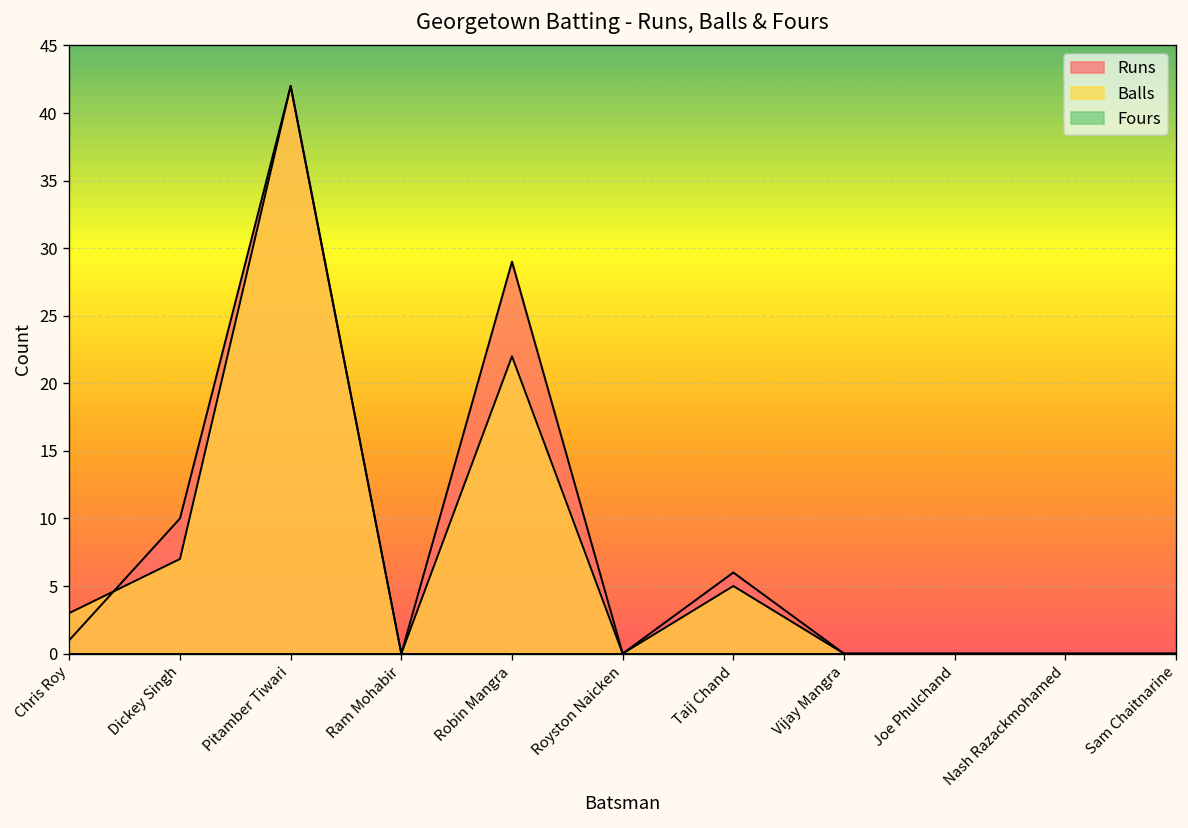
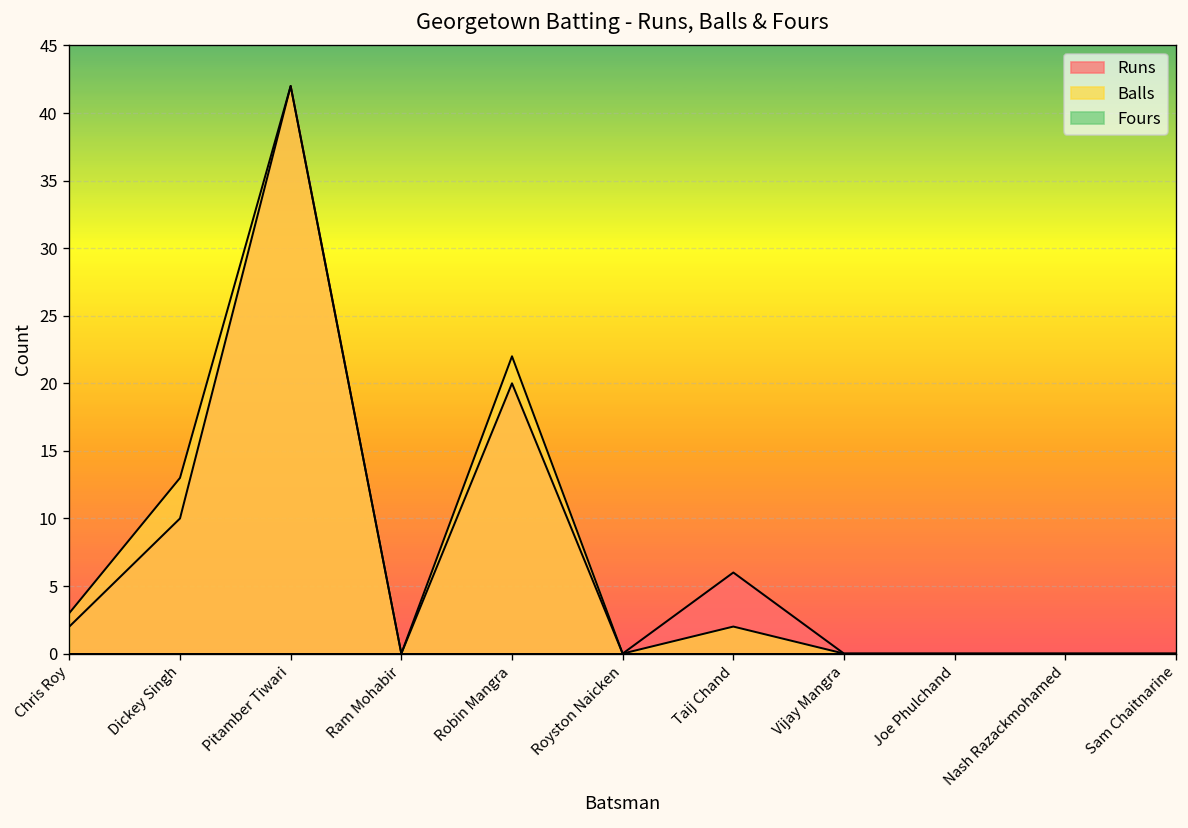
  {
    "Runs": {
-     "Chris Roy": 1,
+     "Chris Roy": 2,
      "Dickey Singh": 10,
-     "Robin Mangra": 29,
+     "Robin Mangra": 20,
      "Taij Chand": 6
    },
    "Balls": {
      "Chris Roy": 3,
-     "Dickey Singh": 7,
+     "Dickey Singh": 13,
      "Robin Mangra": 22,
-     "Taij Chand": 5
+     "Taij Chand": 2
    },
    "Fours": {
      "Chris Roy": 0,
      "Dickey Singh": 0,
      "Pitamber Tiwari": 0,
      "Robin Mangra": 0,
      "Taij Chand": 0
    }
  }
